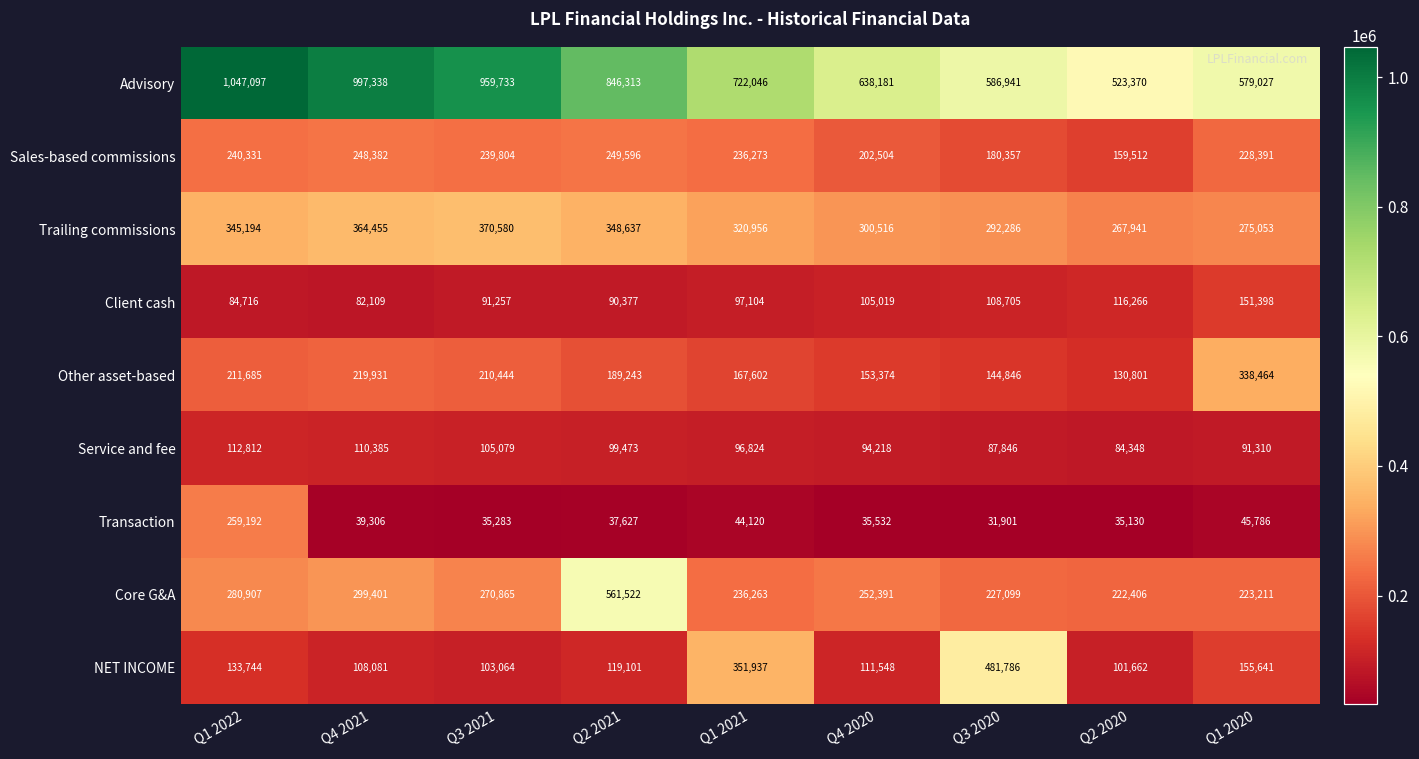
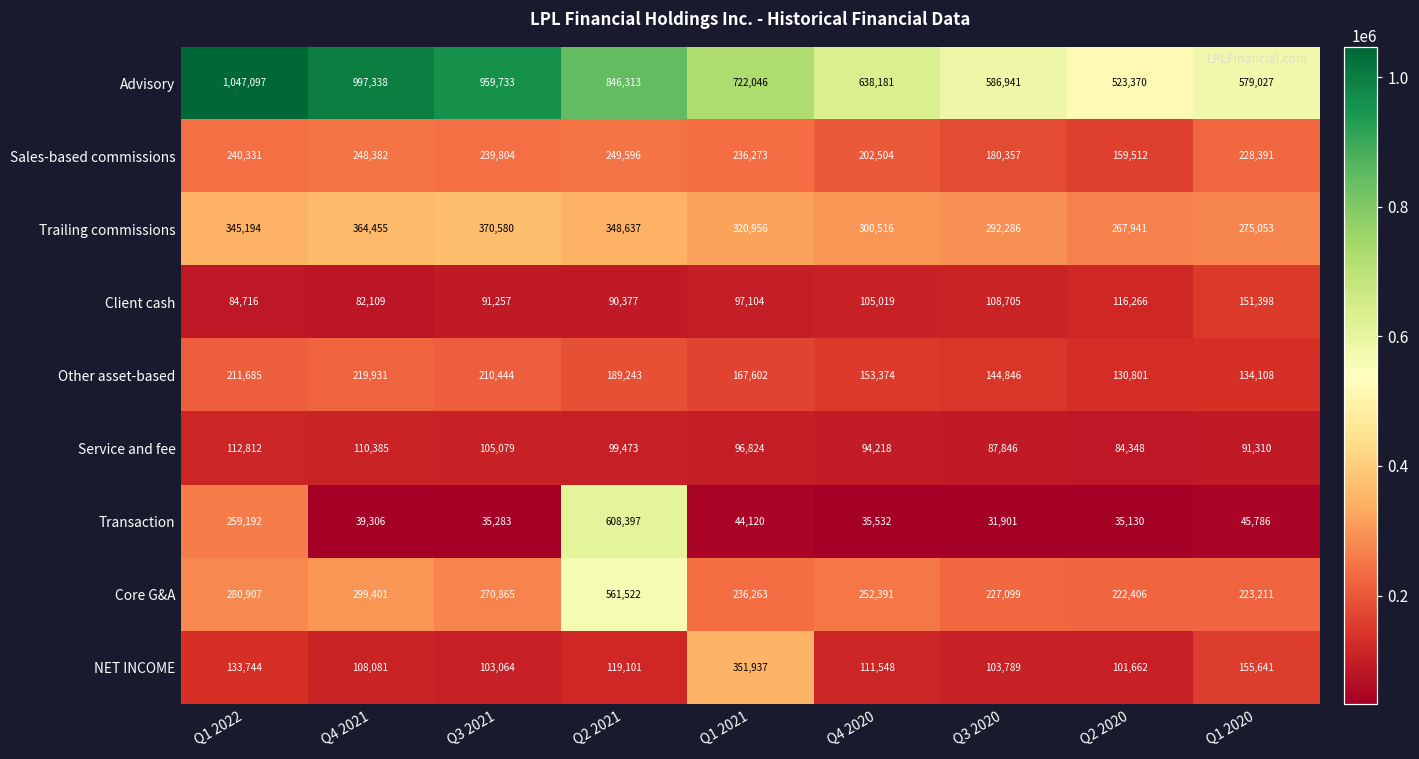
  {
    "Advisory": {
      "Q1 2022": "1,047,097",
      "Q4 2021": "997,338",
      "Q3 2021": "959,733",
      "Q2 2021": "846,313",
      "Q1 2021": "722,046",
      "Q4 2020": "638,181",
      "Q3 2020": "586,941",
      "Q2 2020": "523,370",
      "Q1 2020": "579,027"
    },
    "Sales-based commissions": {
      "Q1 2022": "240,331",
      "Q4 2021": "248,382",
      "Q3 2021": "239,804",
      "Q2 2021": "249,596",
      "Q1 2021": "236,273",
      "Q4 2020": "202,504",
      "Q3 2020": "180,357",
      "Q2 2020": "159,512",
      "Q1 2020": "228,391"
    },
    "Trailing commissions": {
      "Q1 2022": "345,194",
      "Q4 2021": "364,455",
      "Q3 2021": "370,580",
      "Q2 2021": "348,637",
      "Q1 2021": "320,956",
      "Q4 2020": "300,516",
      "Q3 2020": "292,286",
      "Q2 2020": "267,941",
      "Q1 2020": "275,053"
    },
    "Client cash": {
      "Q1 2022": "84,716",
      "Q4 2021": "82,109",
      "Q3 2021": "91,257",
      "Q2 2021": "90,377",
      "Q1 2021": "97,104",
      "Q4 2020": "105,019",
      "Q3 2020": "108,705",
      "Q2 2020": "116,266",
      "Q1 2020": "151,398"
    },
    "Other asset-based": {
      "Q1 2022": "211,685",
      "Q4 2021": "219,931",
      "Q3 2021": "210,444",
      "Q2 2021": "189,243",
      "Q1 2021": "167,602",
      "Q4 2020": "153,374",
      "Q3 2020": "144,846",
      "Q2 2020": "130,801",
-     "Q1 2020": "338,464"
+     "Q1 2020": "134,108"
    },
    "Service and fee": {
      "Q1 2022": "112,812",
      "Q4 2021": "110,385",
      "Q3 2021": "105,079",
      "Q2 2021": "99,473",
      "Q1 2021": "96,824",
      "Q4 2020": "94,218",
      "Q3 2020": "87,846",
      "Q2 2020": "84,348",
      "Q1 2020": "91,310"
    },
    "Transaction": {
      "Q1 2022": "259,192",
      "Q4 2021": "39,306",
      "Q3 2021": "35,283",
-     "Q2 2021": "37,627",
+     "Q2 2021": "608,397",
      "Q1 2021": "44,120",
      "Q4 2020": "35,532",
      "Q3 2020": "31,901",
      "Q2 2020": "35,130",
      "Q1 2020": "45,786"
    },
    "Core G&A": {
      "Q1 2022": "280,907",
      "Q4 2021": "299,401",
      "Q3 2021": "270,865",
      "Q2 2021": "561,522",
      "Q1 2021": "236,263",
      "Q4 2020": "252,391",
      "Q3 2020": "227,099",
      "Q2 2020": "222,406",
      "Q1 2020": "223,211"
    },
    "NET INCOME": {
      "Q1 2022": "133,744",
      "Q4 2021": "108,081",
      "Q3 2021": "103,064",
      "Q2 2021": "119,101",
      "Q1 2021": "351,937",
      "Q4 2020": "111,548",
-     "Q3 2020": "481,786",
+     "Q3 2020": "103,789",
      "Q2 2020": "101,662",
      "Q1 2020": "155,641"
    }
  }
